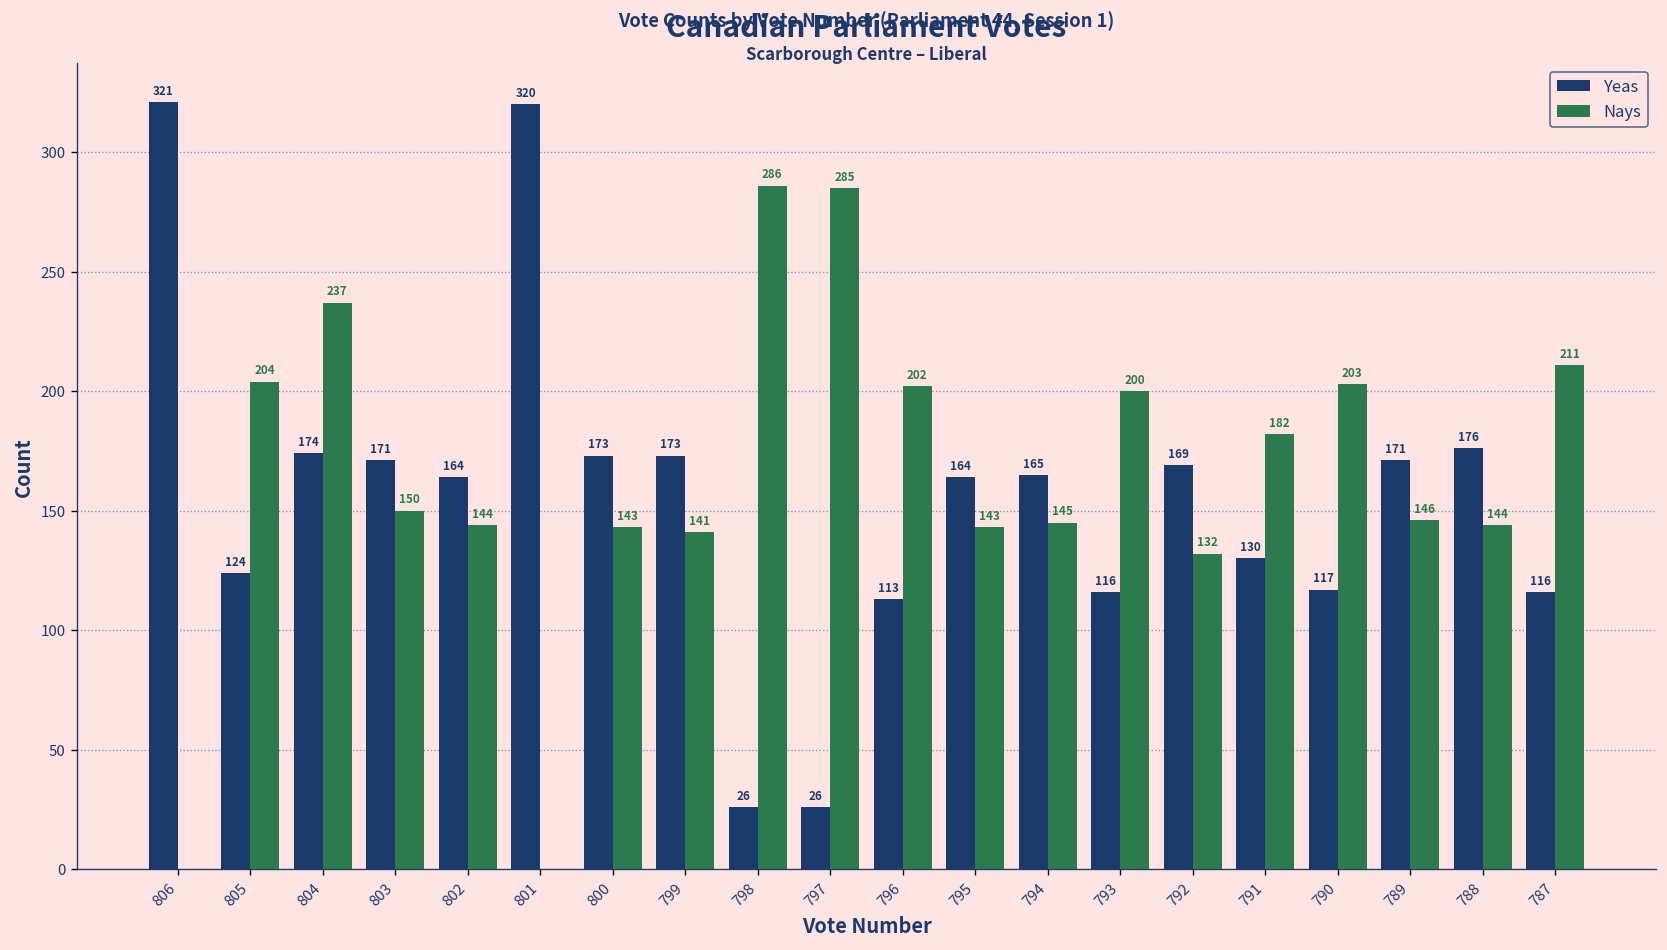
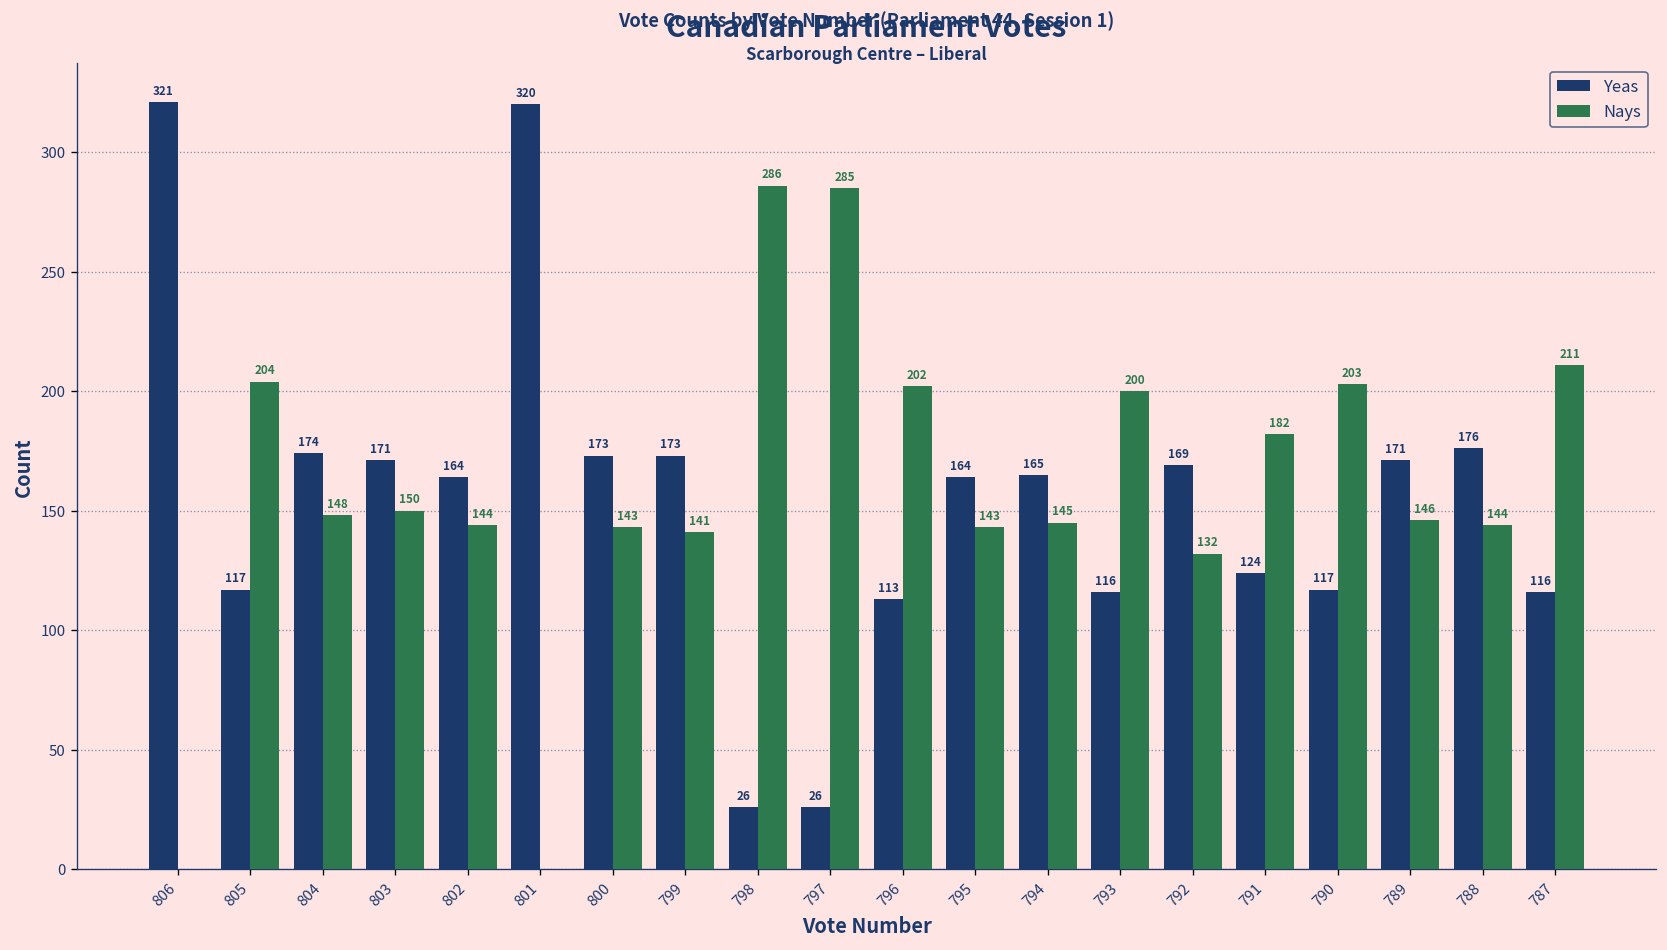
  {
    "Yeas": {
      "806": 321,
-     "805": 124,
+     "805": 117,
      "804": 174,
      "803": 171,
      "802": 164,
      "801": 320,
      "800": 173,
      "799": 173,
      "798": 26,
      "797": 26,
      "796": 113,
      "795": 164,
      "794": 165,
      "793": 116,
      "792": 169,
-     "791": 130,
+     "791": 124,
      "790": 117,
      "789": 171,
      "788": 176,
      "787": 116
    },
    "Nays": {
      "805": 204,
-     "804": 237,
+     "804": 148,
      "803": 150,
      "802": 144,
      "800": 143,
      "799": 141,
      "798": 286,
      "797": 285,
      "796": 202,
      "795": 143,
      "794": 145,
      "793": 200,
      "792": 132,
      "791": 182,
      "790": 203,
      "789": 146,
      "788": 144,
      "787": 211
    }
  }
